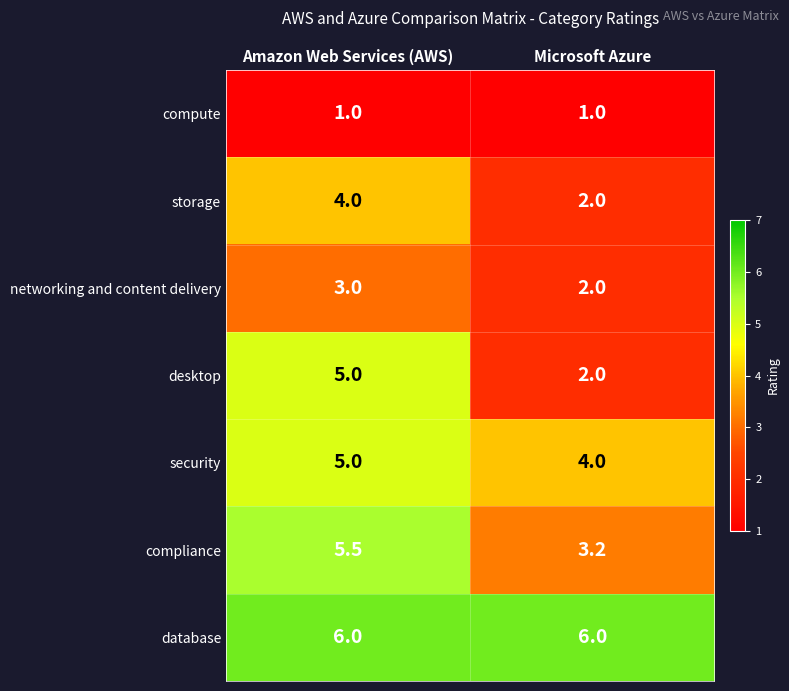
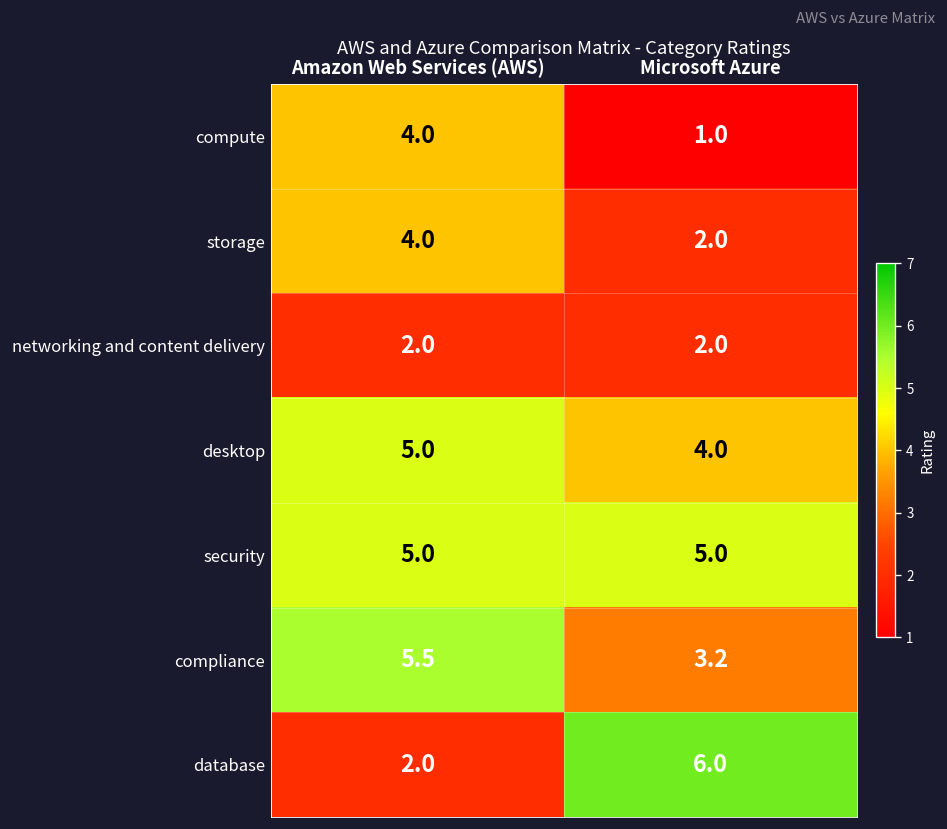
  {
    "compute": {
-     "Amazon Web Services (AWS)": 1.0,
+     "Amazon Web Services (AWS)": 4.0,
      "Microsoft Azure": 1.0
    },
    "storage": {
      "Amazon Web Services (AWS)": 4.0,
      "Microsoft Azure": 2.0
    },
    "networking and content delivery": {
-     "Amazon Web Services (AWS)": 3.0,
+     "Amazon Web Services (AWS)": 2.0,
      "Microsoft Azure": 2.0
    },
    "desktop": {
      "Amazon Web Services (AWS)": 5.0,
-     "Microsoft Azure": 2.0
+     "Microsoft Azure": 4.0
    },
    "security": {
      "Amazon Web Services (AWS)": 5.0,
-     "Microsoft Azure": 4.0
+     "Microsoft Azure": 5.0
    },
    "compliance": {
      "Amazon Web Services (AWS)": 5.5,
      "Microsoft Azure": 3.2
    },
    "database": {
-     "Amazon Web Services (AWS)": 6.0,
+     "Amazon Web Services (AWS)": 2.0,
      "Microsoft Azure": 6.0
    }
  }
